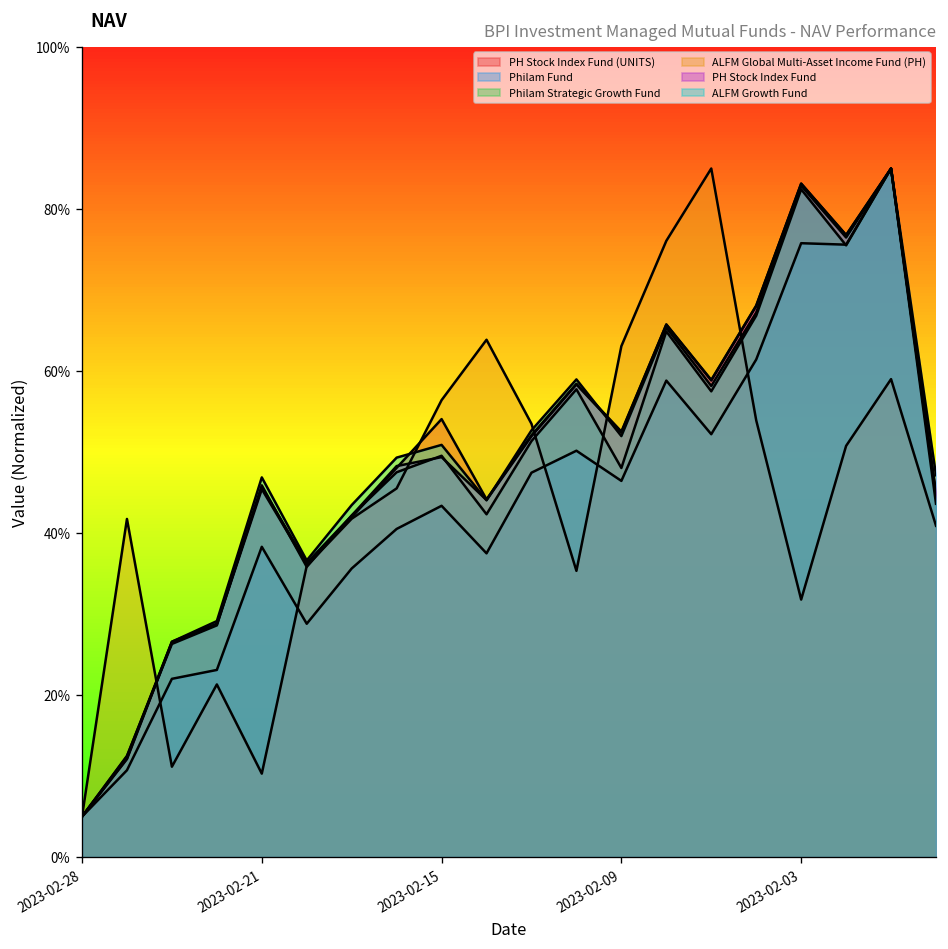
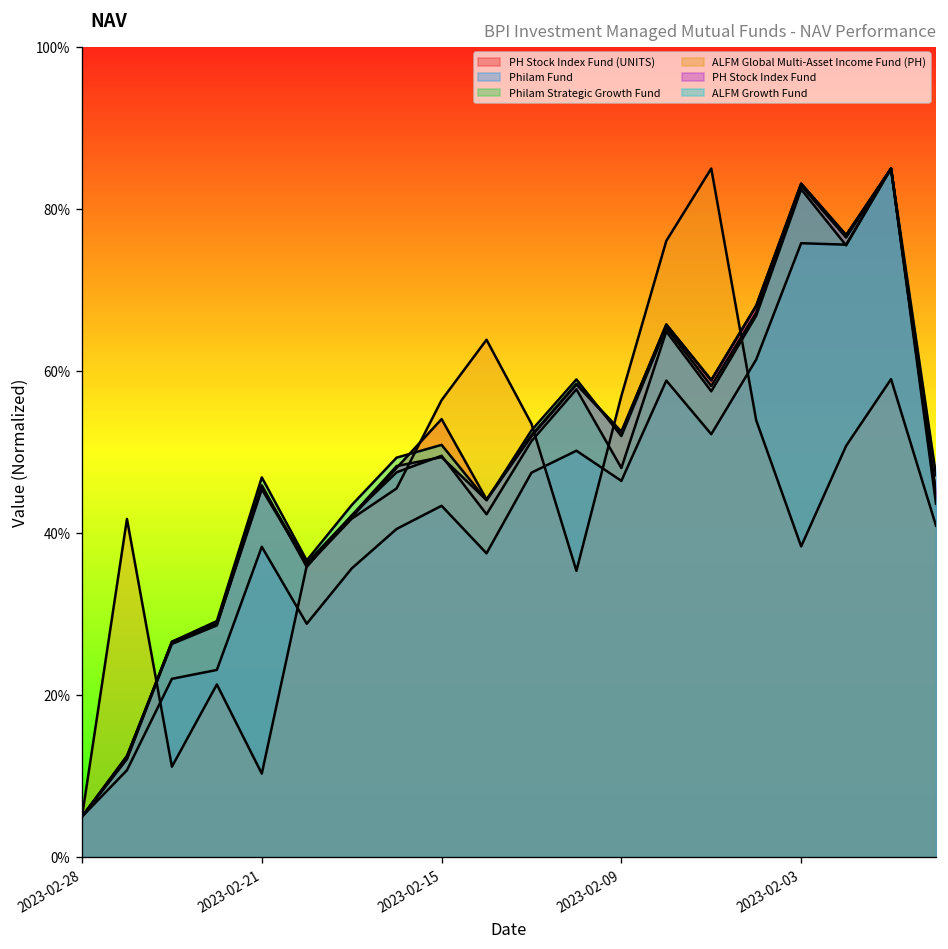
  {
    "PH Stock Index Fund (UNITS)": {
      "2023-02-15": "54%"
    },
    "Philam Strategic Growth Fund": {
      "2023-02-09": "48%",
      "2023-02-03": "82%"
    },
    "ALFM Global Multi-Asset Income Fund (PH)": {
      "2023-02-21": "10%",
      "2023-02-15": "56%",
-     "2023-02-09": "63%",
-     "2023-02-03": "32%"
+     "2023-02-09": "57%",
+     "2023-02-03": "38%"
    }
  }
